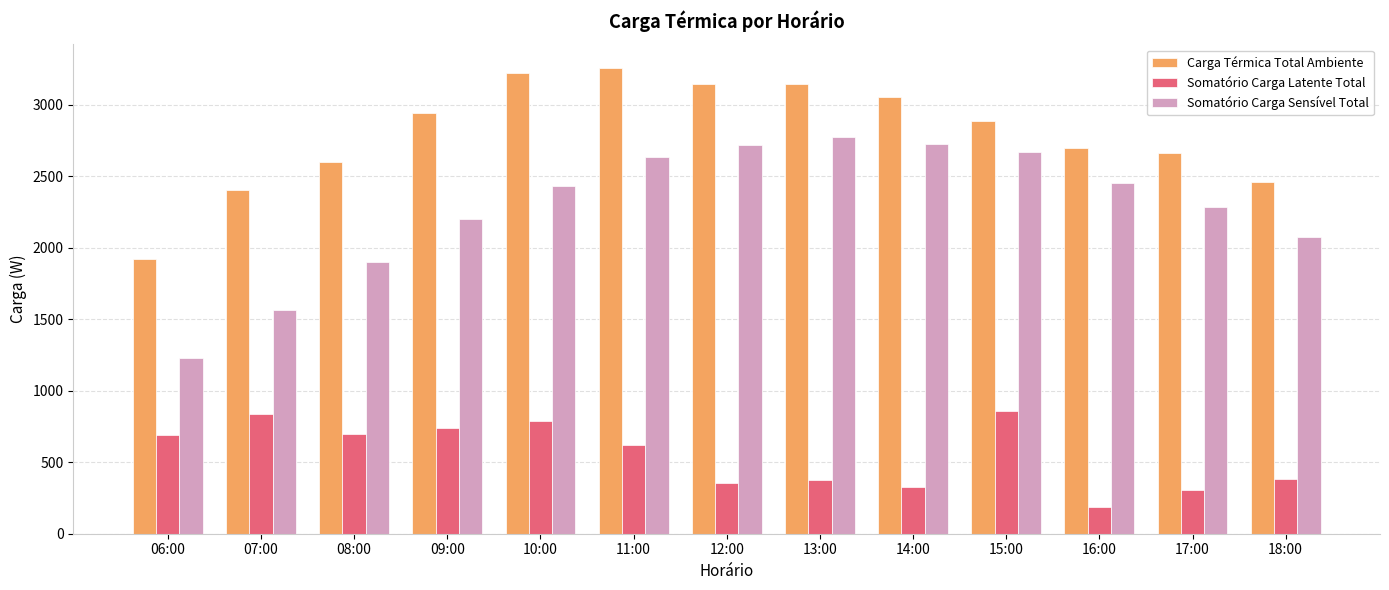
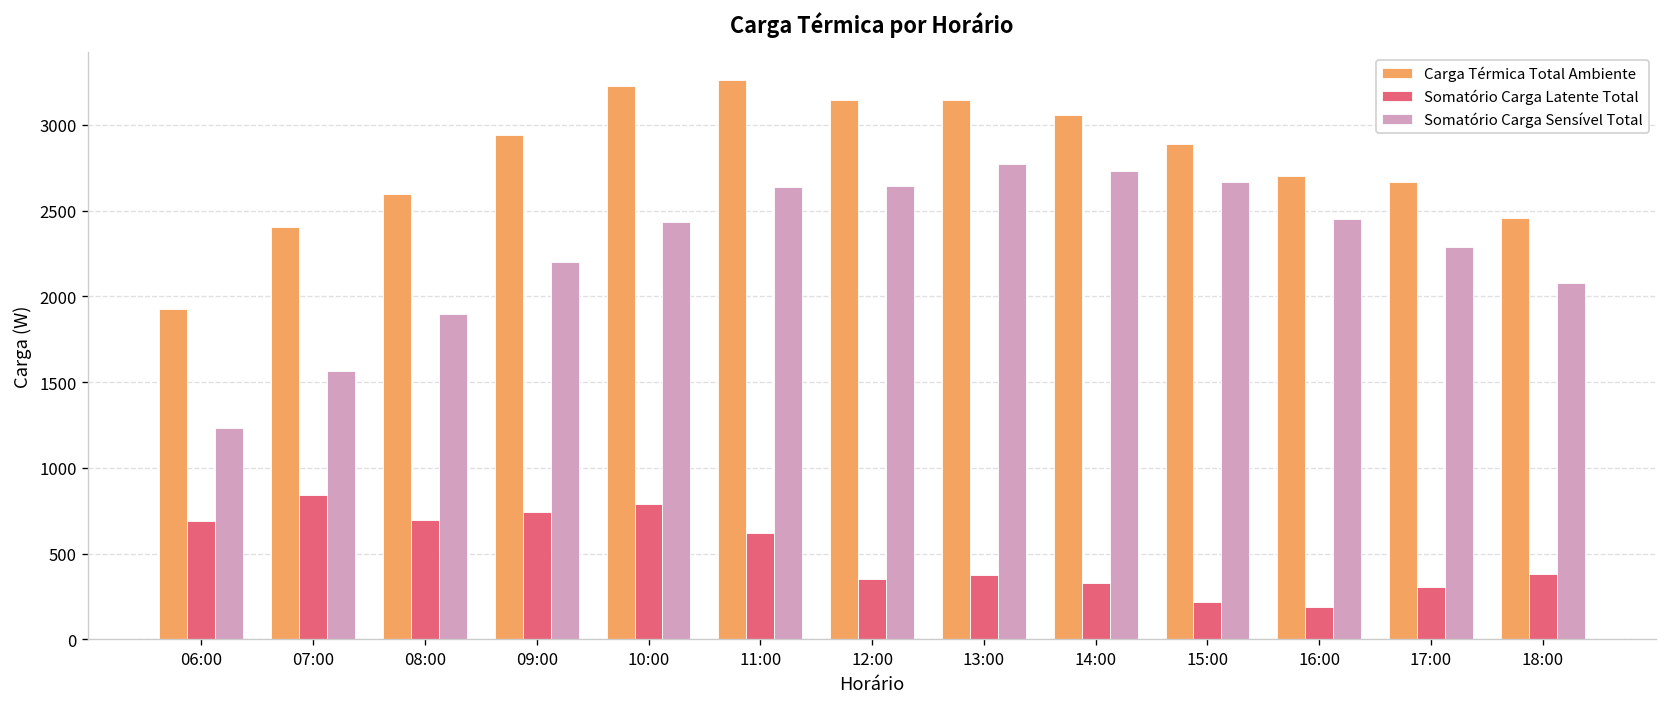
  {
    "Carga Térmica Total Ambiente": {
      "06:00": 1930,
      "07:00": 2400,
      "08:00": 2600,
      "09:00": 2940,
      "10:00": 3230,
      "11:00": 3260,
      "12:00": 3140,
      "13:00": 3150,
      "14:00": 3060,
      "15:00": 2890,
      "16:00": 2700,
      "17:00": 2670,
      "18:00": 2460
    },
    "Somatório Carga Latente Total": {
      "06:00": 690,
      "07:00": 840,
      "08:00": 700,
      "09:00": 740,
      "10:00": 790,
      "11:00": 620,
      "12:00": 350,
      "13:00": 370,
      "14:00": 330,
-     "15:00": 860,
+     "15:00": 220,
      "16:00": 190,
      "17:00": 300,
      "18:00": 380
    },
    "Somatório Carga Sensível Total": {
      "06:00": 1230,
      "07:00": 1560,
      "08:00": 1900,
      "09:00": 2200,
      "10:00": 2440,
      "11:00": 2640,
-     "12:00": 2720,
+     "12:00": 2650,
      "13:00": 2770,
      "14:00": 2730,
      "15:00": 2670,
      "16:00": 2450,
      "17:00": 2290,
      "18:00": 2080
    }
  }
